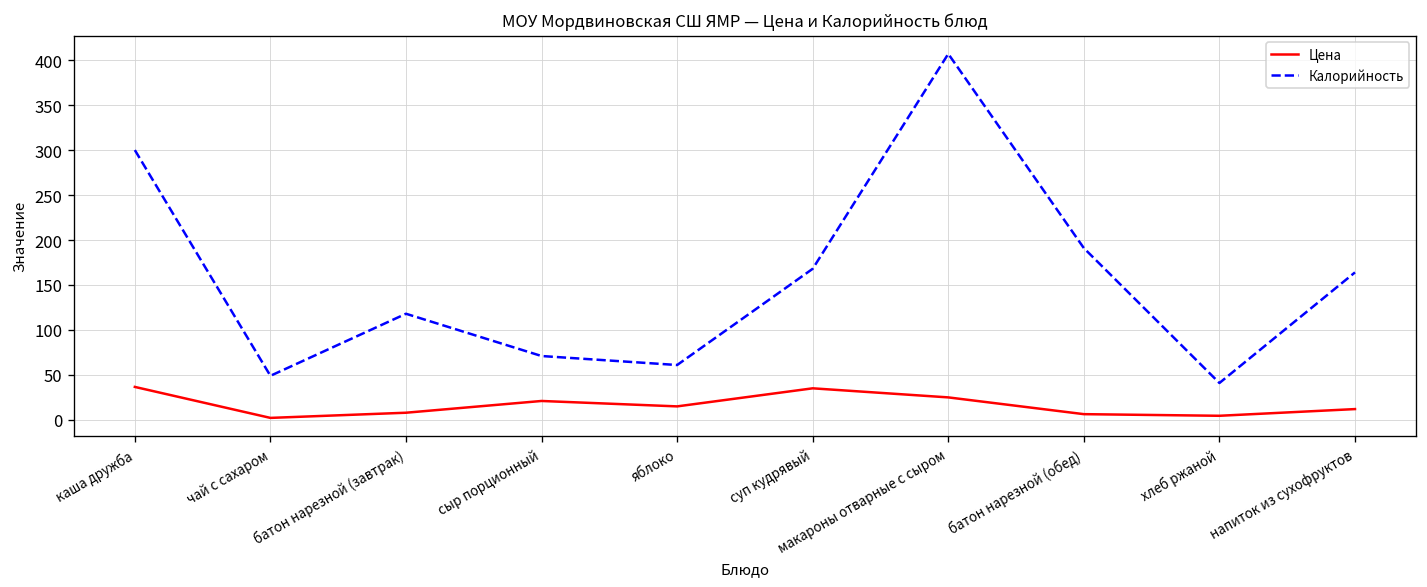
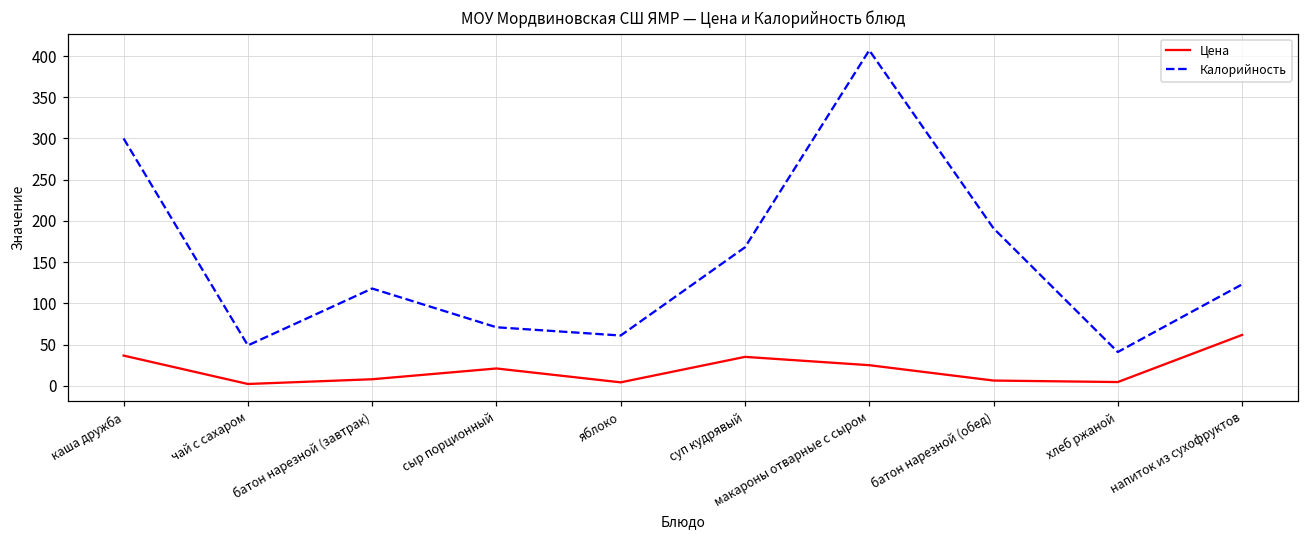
  {
    "Цена": {
      "каша дружба": 40,
      "чай с сахаром": 0,
      "батон нарезной (завтрак)": 10,
      "сыр порционный": 20,
-     "яблоко": 20,
+     "яблоко": 0,
      "суп кудрявый": 40,
      "макароны отварные с сыром": 30,
      "батон нарезной (обед)": 10,
      "хлеб ржаной": 0,
-     "напиток из сухофруктов": 10
+     "напиток из сухофруктов": 60
    },
    "Калорийность": {
      "каша дружба": 300,
      "чай с сахаром": 50,
      "батон нарезной (завтрак)": 120,
      "сыр порционный": 70,
      "яблоко": 60,
      "суп кудрявый": 170,
      "макароны отварные с сыром": 410,
      "батон нарезной (обед)": 190,
      "хлеб ржаной": 40,
-     "напиток из сухофруктов": 160
+     "напиток из сухофруктов": 120
    }
  }
